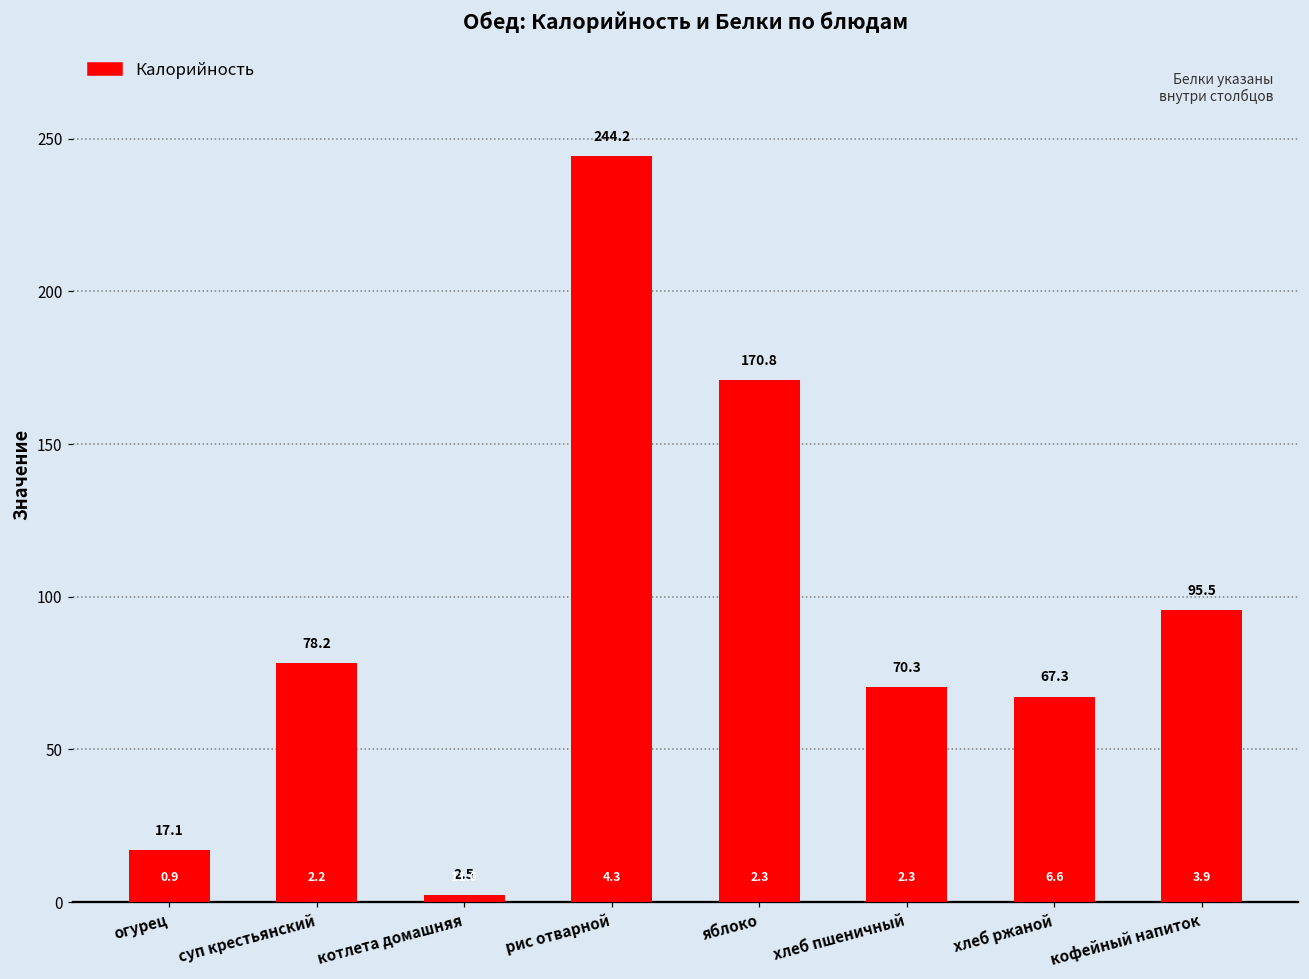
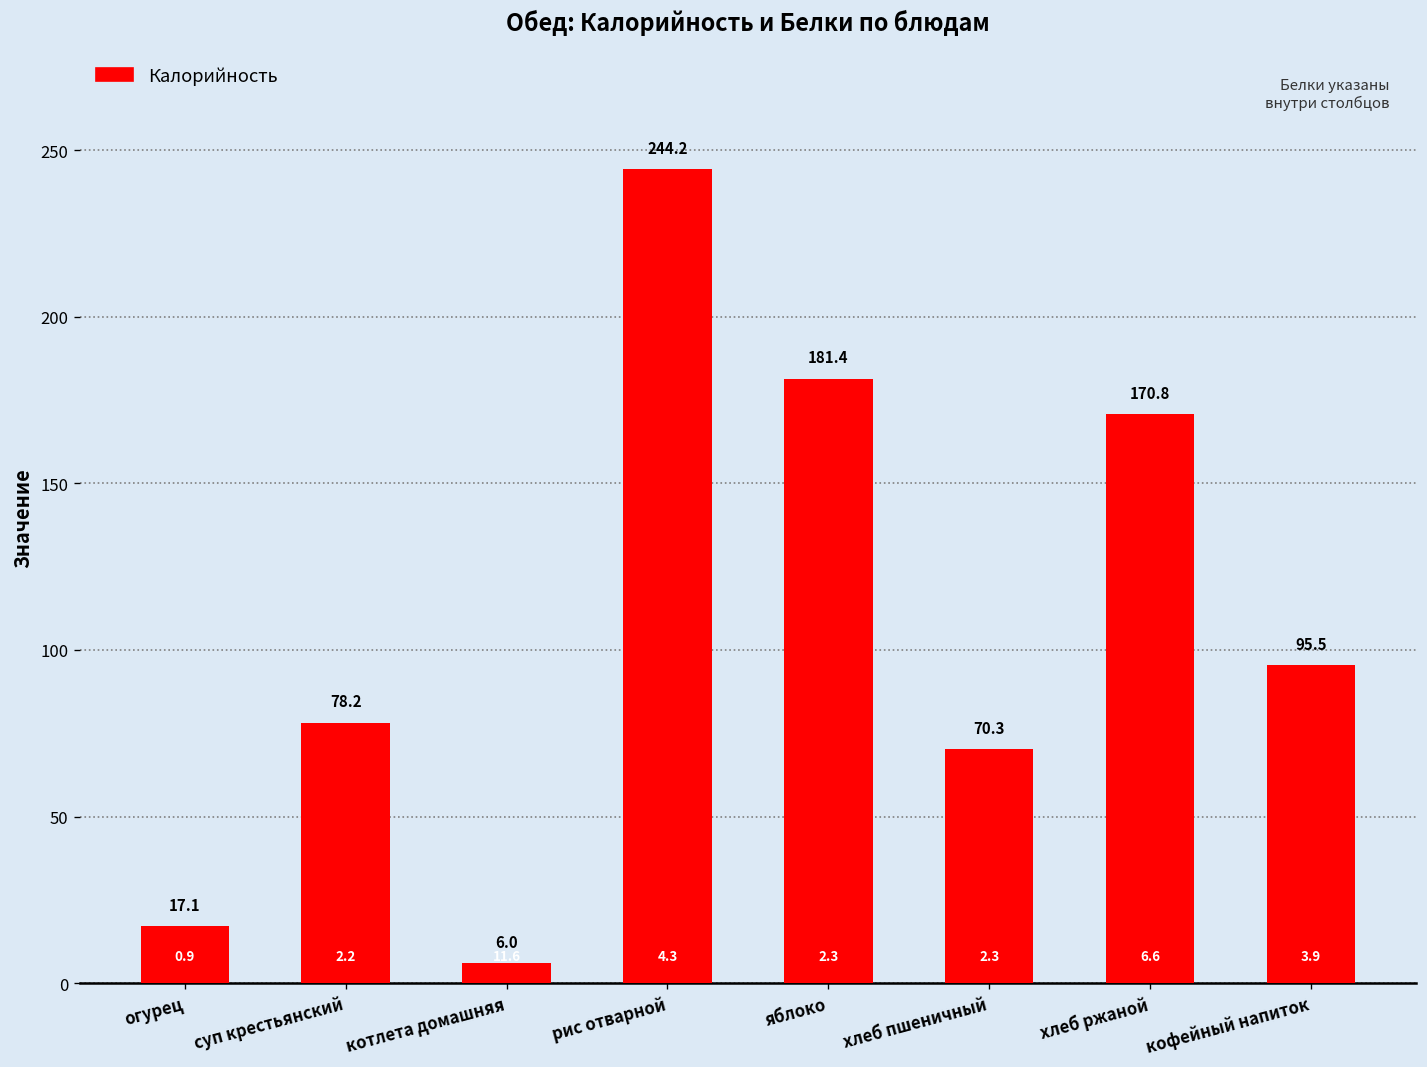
  {
    "Калорийность": {
      "огурец": 17.1,
      "суп крестьянский": 78.2,
-     "котлета домашняя": 2.5,
+     "котлета домашняя": 6.0,
      "рис отварной": 244.2,
-     "яблоко": 170.8,
+     "яблоко": 181.4,
      "хлеб пшеничный": 70.3,
-     "хлеб ржаной": 67.3,
+     "хлеб ржаной": 170.8,
      "кофейный напиток": 95.5
    }
  }
